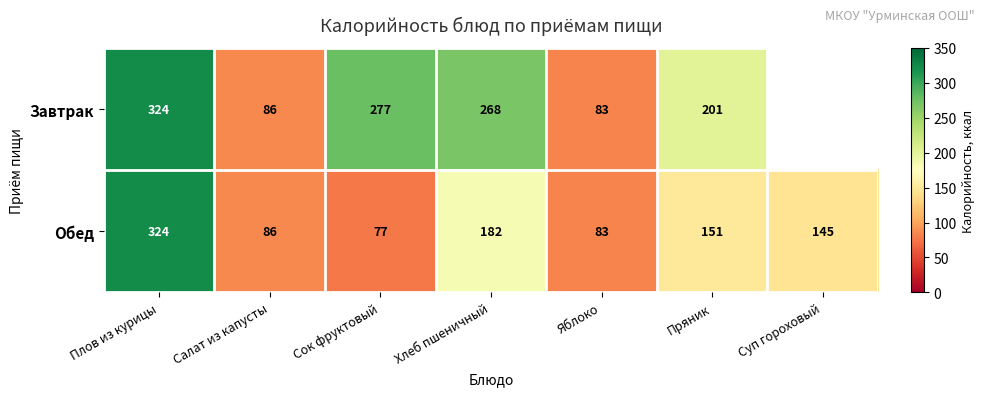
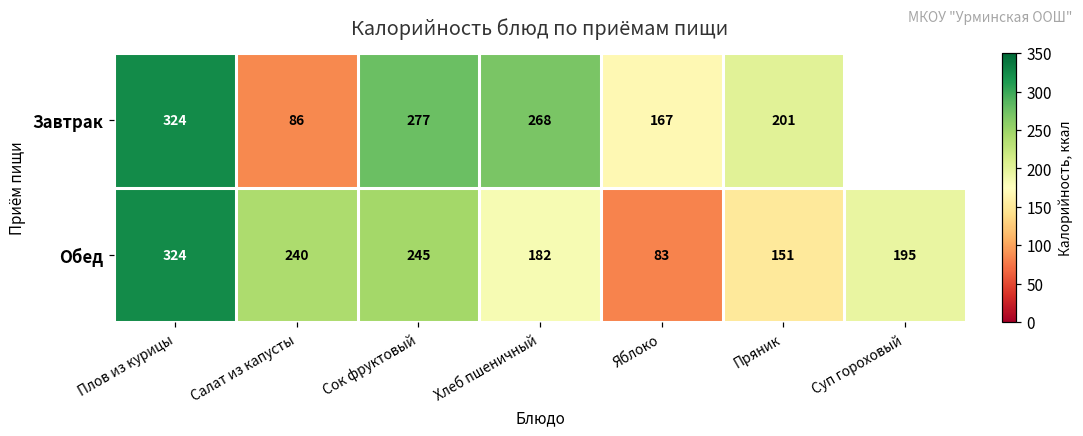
  {
    "Завтрак": {
      "Плов из курицы": 324,
      "Салат из капусты": 86,
      "Сок фруктовый": 277,
      "Хлеб пшеничный": 268,
-     "Яблоко": 83,
+     "Яблоко": 167,
      "Пряник": 201
    },
    "Обед": {
      "Плов из курицы": 324,
-     "Салат из капусты": 86,
-     "Сок фруктовый": 77,
+     "Салат из капусты": 240,
+     "Сок фруктовый": 245,
      "Хлеб пшеничный": 182,
      "Яблоко": 83,
      "Пряник": 151,
-     "Суп гороховый": 145
+     "Суп гороховый": 195
    }
  }
